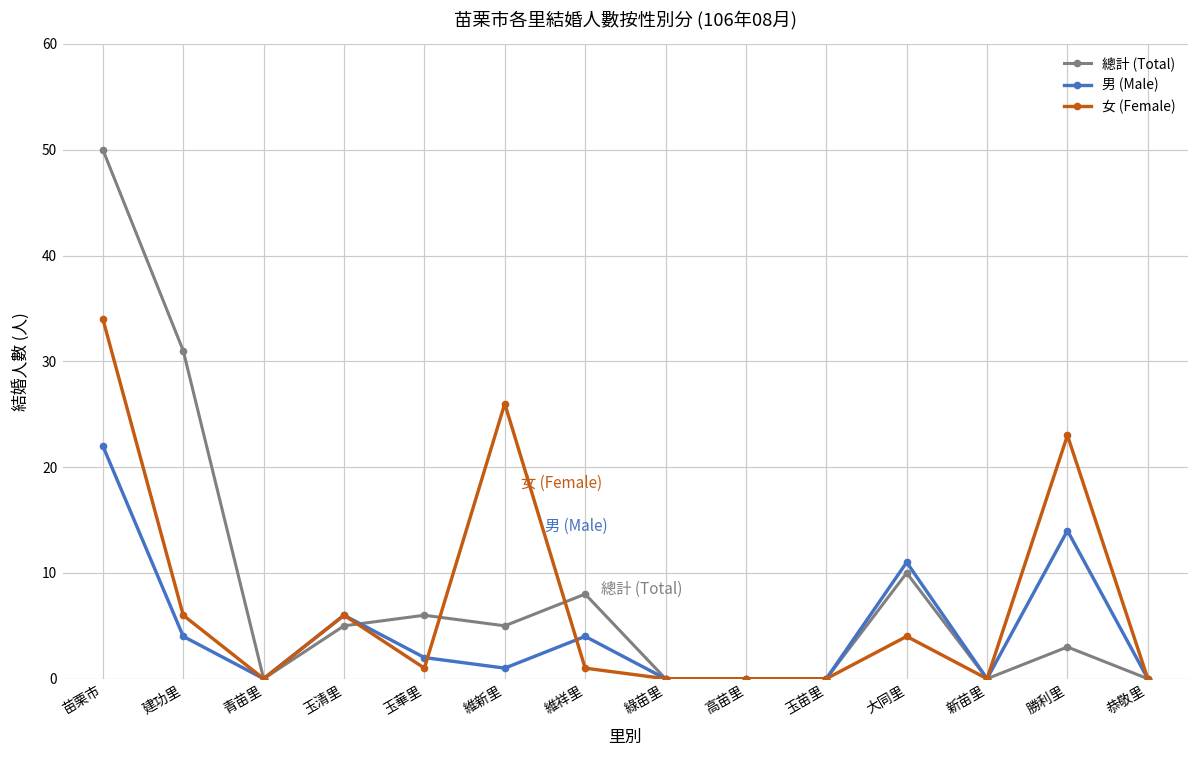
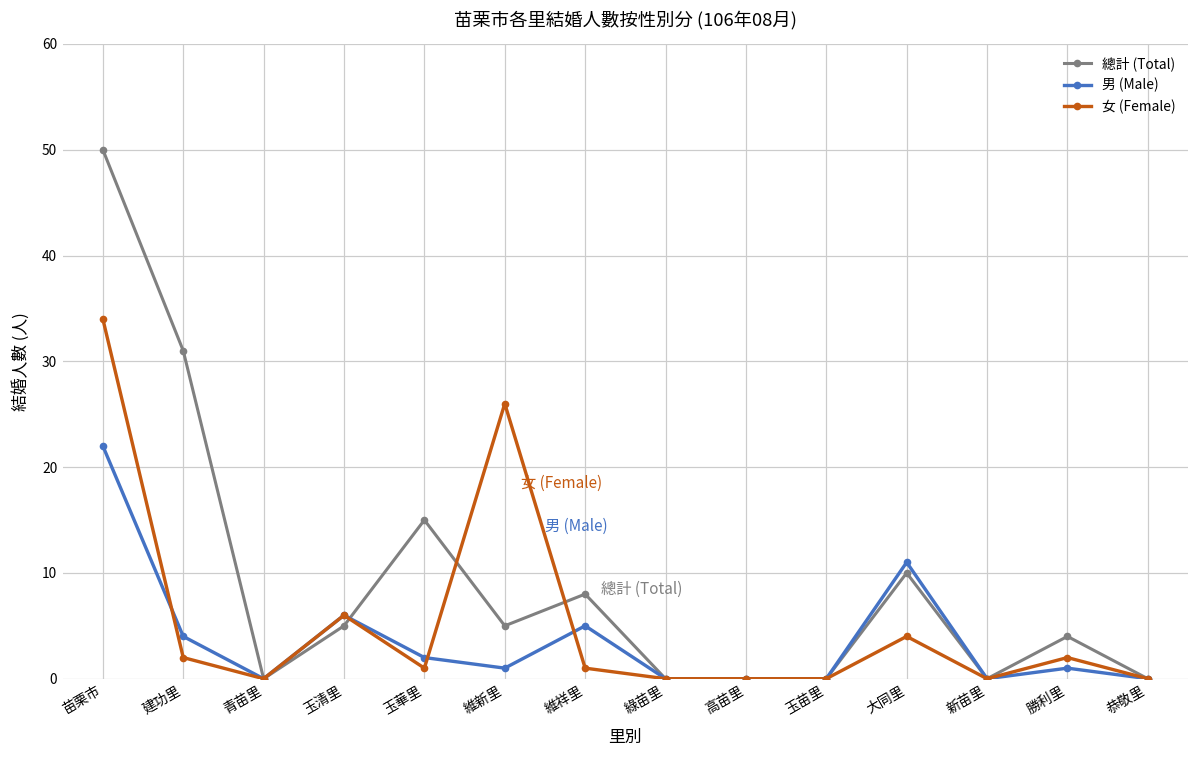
  {
    "總計 (Total)": {
      "苗栗市": 50,
      "建功里": 31,
      "玉清里": 5,
-     "玉華里": 6,
+     "玉華里": 15,
      "維新里": 5,
      "維祥里": 8,
      "大同里": 10,
-     "勝利里": 3
+     "勝利里": 4
    },
    "男 (Male)": {
      "苗栗市": 22,
      "建功里": 4,
      "玉華里": 2,
      "維新里": 1,
-     "維祥里": 4,
+     "維祥里": 5,
      "大同里": 11,
-     "勝利里": 14
+     "勝利里": 1
    },
    "女 (Female)": {
      "苗栗市": 34,
-     "建功里": 6,
+     "建功里": 2,
      "玉華里": 1,
      "維新里": 26,
      "維祥里": 1,
      "大同里": 4,
-     "勝利里": 23
+     "勝利里": 2
    }
  }
